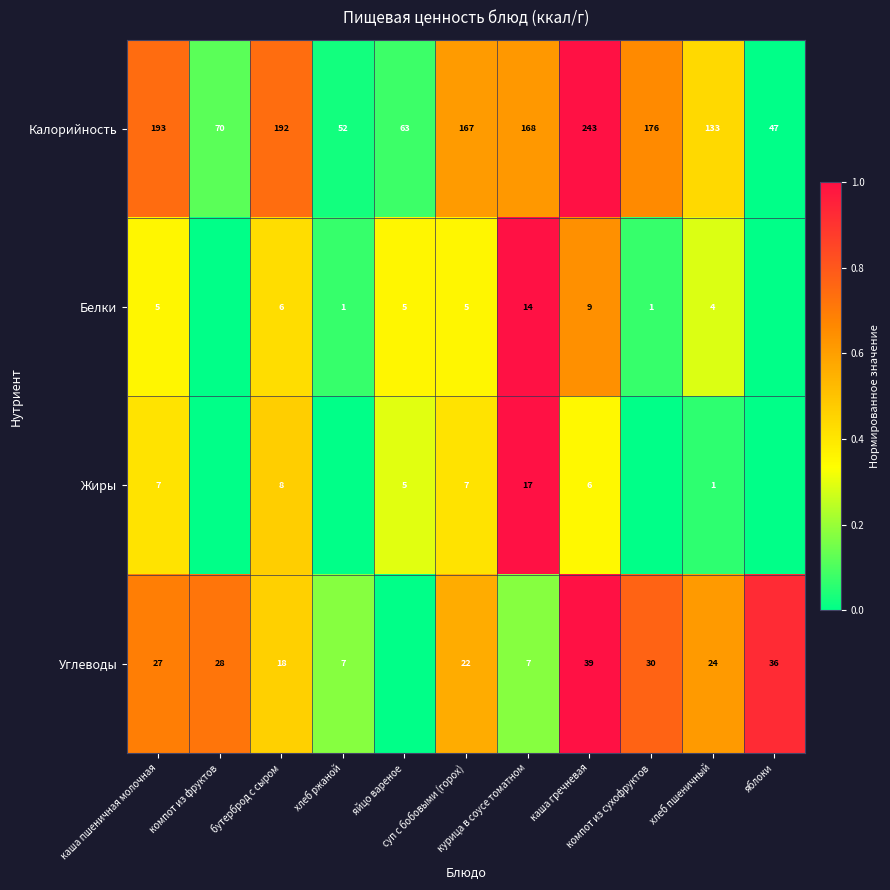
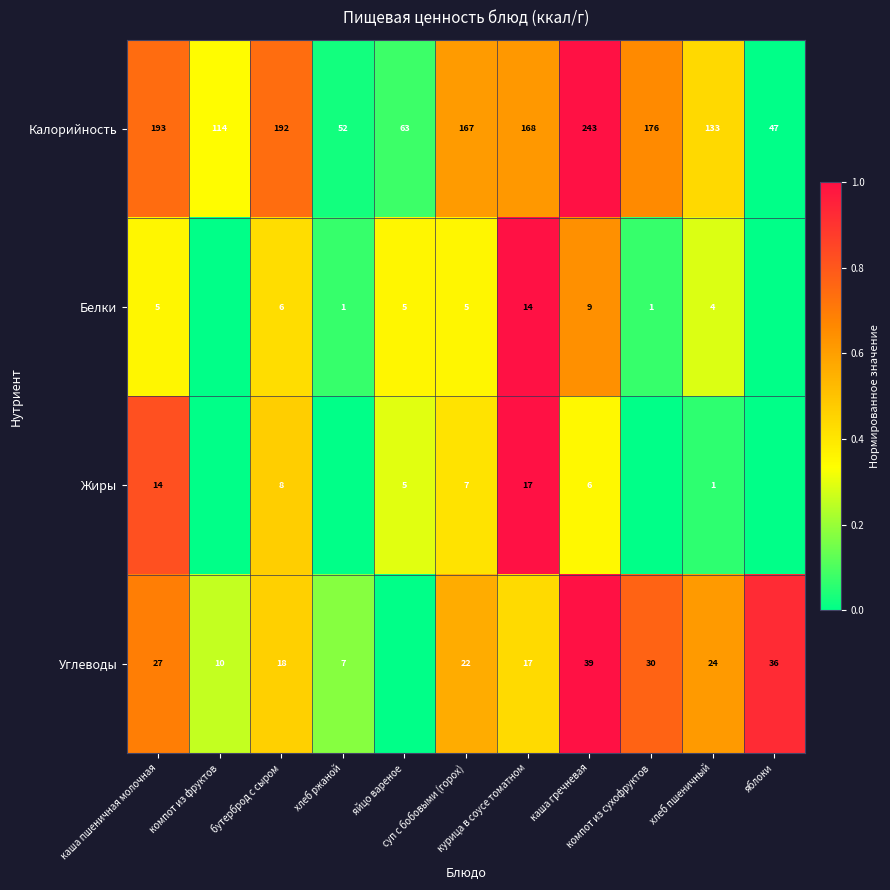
  {
    "Калорийность": {
      "каша пшеничная молочная": 193,
-     "компот из фруктов": 70,
+     "компот из фруктов": 114,
      "бутерброд с сыром": 192,
      "хлеб ржаной": 52,
      "яйцо вареное": 63,
      "суп с бобовыми (горох)": 167,
      "курица в соусе томатном": 168,
      "каша гречневая": 243,
      "компот из сухофруктов": 176,
      "хлеб пшеничный": 133,
      "яблоки": 47
    },
    "Белки": {
      "каша пшеничная молочная": 5,
      "бутерброд с сыром": 6,
      "хлеб ржаной": 1,
      "яйцо вареное": 5,
      "суп с бобовыми (горох)": 5,
      "курица в соусе томатном": 14,
      "каша гречневая": 9,
      "компот из сухофруктов": 1,
      "хлеб пшеничный": 4
    },
    "Жиры": {
-     "каша пшеничная молочная": 7,
+     "каша пшеничная молочная": 14,
      "бутерброд с сыром": 8,
      "яйцо вареное": 5,
      "суп с бобовыми (горох)": 7,
      "курица в соусе томатном": 17,
      "каша гречневая": 6,
      "хлеб пшеничный": 1
    },
    "Углеводы": {
      "каша пшеничная молочная": 27,
-     "компот из фруктов": 28,
+     "компот из фруктов": 10,
      "бутерброд с сыром": 18,
      "хлеб ржаной": 7,
      "суп с бобовыми (горох)": 22,
-     "курица в соусе томатном": 7,
+     "курица в соусе томатном": 17,
      "каша гречневая": 39,
      "компот из сухофруктов": 30,
      "хлеб пшеничный": 24,
      "яблоки": 36
    }
  }
